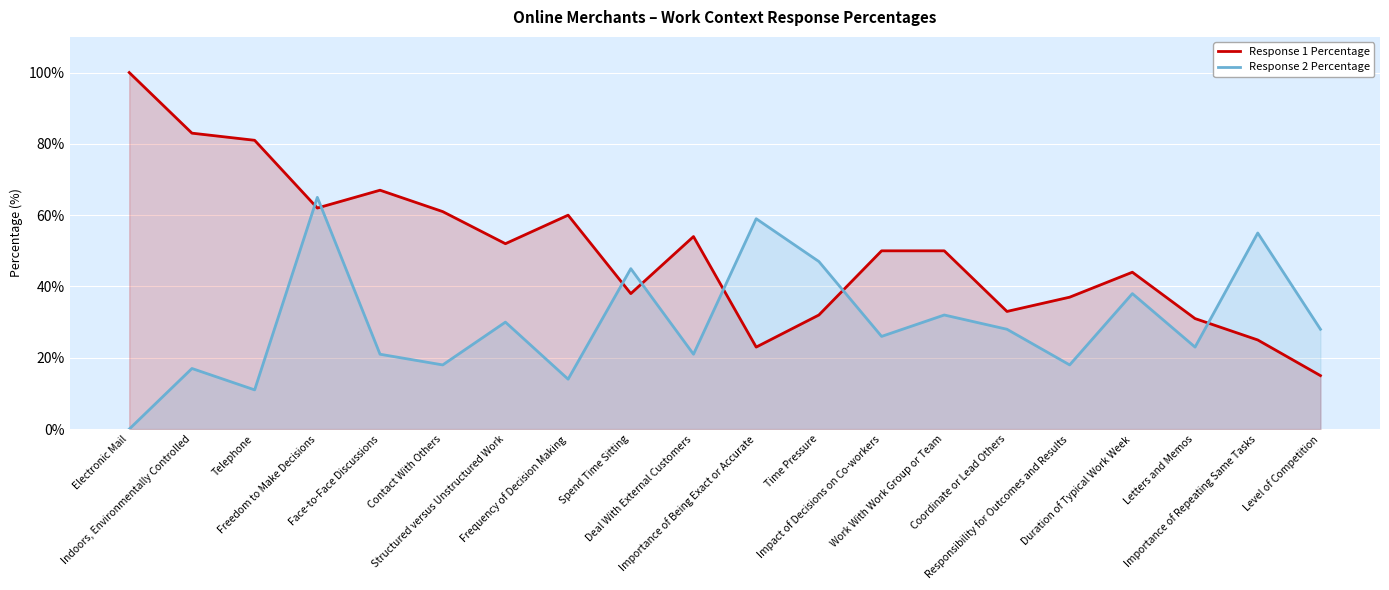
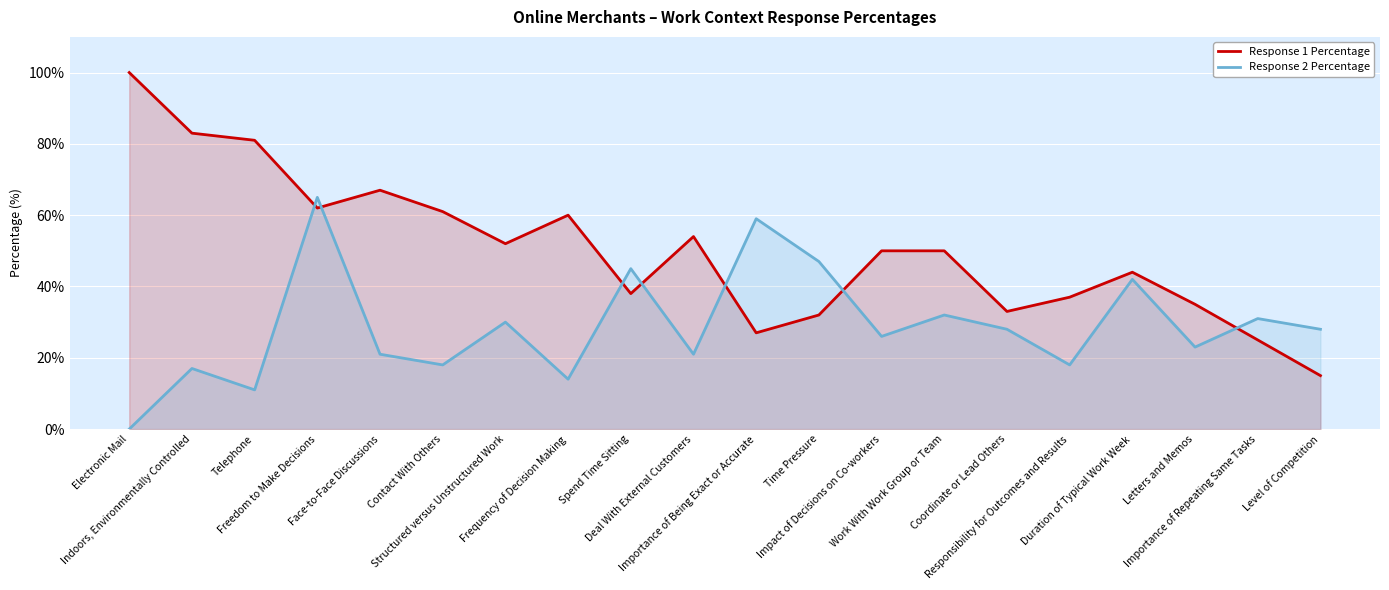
  {
    "Response 1 Percentage": {
      "Electronic Mail": "100%",
      "Indoors, Environmentally Controlled": "83%",
      "Telephone": "81%",
      "Freedom to Make Decisions": "62%",
      "Face-to-Face Discussions": "67%",
      "Contact With Others": "61%",
      "Structured versus Unstructured Work": "52%",
      "Frequency of Decision Making": "60%",
      "Spend Time Sitting": "38%",
      "Deal With External Customers": "54%",
-     "Importance of Being Exact or Accurate": "23%",
+     "Importance of Being Exact or Accurate": "27%",
      "Time Pressure": "32%",
      "Impact of Decisions on Co-workers": "50%",
      "Work With Work Group or Team": "50%",
      "Coordinate or Lead Others": "33%",
      "Responsibility for Outcomes and Results": "37%",
      "Duration of Typical Work Week": "44%",
-     "Letters and Memos": "31%",
+     "Letters and Memos": "35%",
      "Importance of Repeating Same Tasks": "25%",
      "Level of Competition": "15%"
    },
    "Response 2 Percentage": {
      "Electronic Mail": "0%",
      "Indoors, Environmentally Controlled": "17%",
      "Telephone": "11%",
      "Freedom to Make Decisions": "65%",
      "Face-to-Face Discussions": "21%",
      "Contact With Others": "18%",
      "Structured versus Unstructured Work": "30%",
      "Frequency of Decision Making": "14%",
      "Spend Time Sitting": "45%",
      "Deal With External Customers": "21%",
      "Importance of Being Exact or Accurate": "59%",
      "Time Pressure": "47%",
      "Impact of Decisions on Co-workers": "26%",
      "Work With Work Group or Team": "32%",
      "Coordinate or Lead Others": "28%",
      "Responsibility for Outcomes and Results": "18%",
-     "Duration of Typical Work Week": "38%",
+     "Duration of Typical Work Week": "42%",
      "Letters and Memos": "23%",
-     "Importance of Repeating Same Tasks": "55%",
+     "Importance of Repeating Same Tasks": "31%",
      "Level of Competition": "28%"
    }
  }
